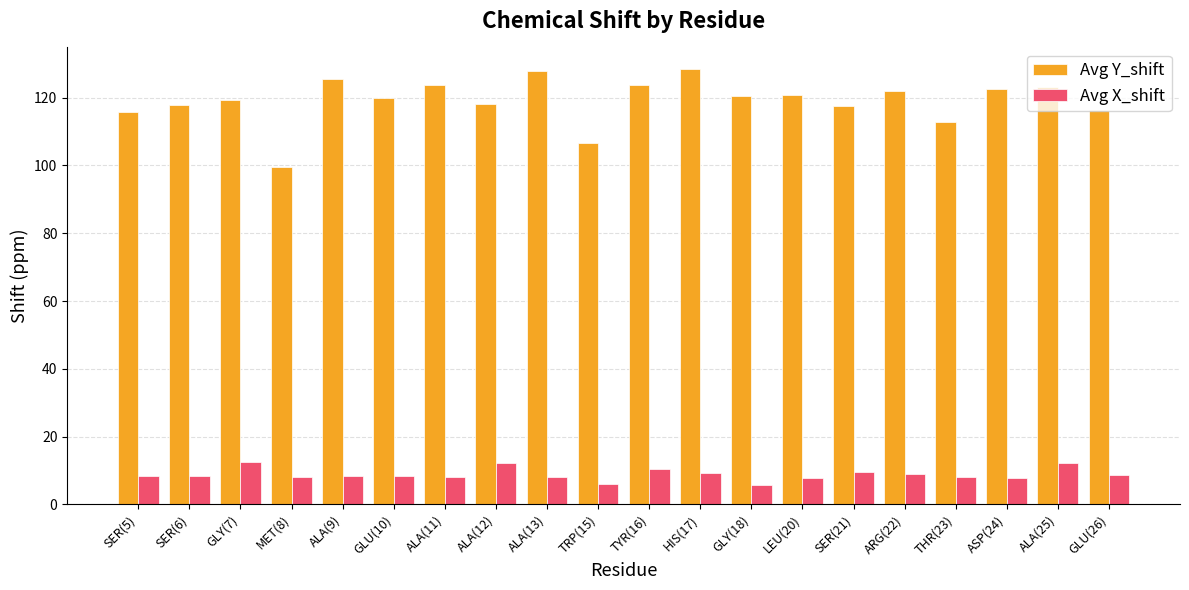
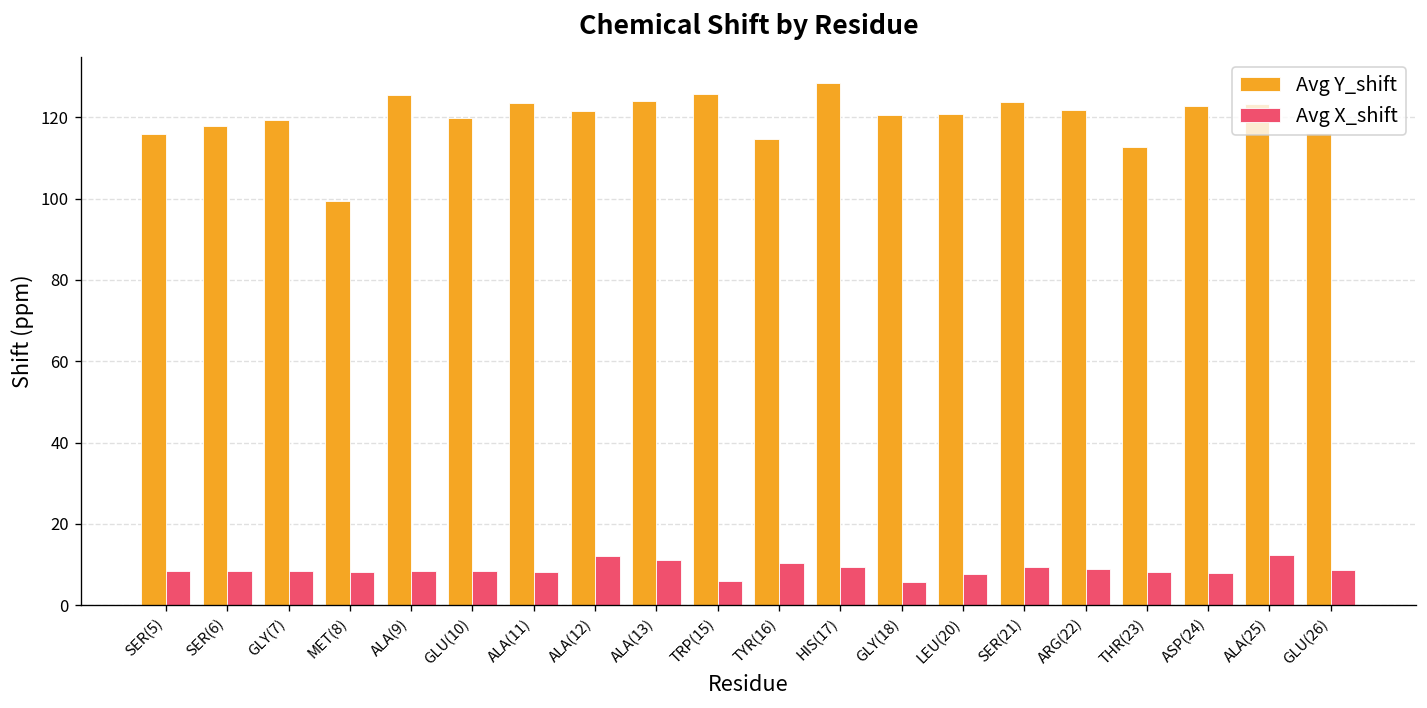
  {
    "Avg Y_shift": {
      "SER(5)": 116,
      "SER(6)": 118,
      "GLY(7)": 119,
      "MET(8)": 99,
      "ALA(9)": 125,
      "GLU(10)": 120,
      "ALA(11)": 124,
-     "ALA(12)": 118,
-     "ALA(13)": 128,
-     "TRP(15)": 107,
-     "TYR(16)": 124,
+     "ALA(12)": 122,
+     "ALA(13)": 124,
+     "TRP(15)": 126,
+     "TYR(16)": 115,
      "HIS(17)": 128,
      "GLY(18)": 120,
      "LEU(20)": 121,
-     "SER(21)": 118,
+     "SER(21)": 124,
      "ARG(22)": 122,
      "THR(23)": 113,
      "ASP(24)": 123
    },
    "Avg X_shift": {
      "SER(5)": 8,
      "SER(6)": 8,
-     "GLY(7)": 12,
+     "GLY(7)": 8,
      "MET(8)": 8,
      "ALA(9)": 8,
      "GLU(10)": 8,
      "ALA(11)": 8,
      "ALA(12)": 12,
-     "ALA(13)": 8,
+     "ALA(13)": 11,
      "TRP(15)": 6,
      "TYR(16)": 10,
      "HIS(17)": 9,
      "GLY(18)": 6,
      "LEU(20)": 8,
      "SER(21)": 9,
      "ARG(22)": 9,
      "THR(23)": 8,
      "ASP(24)": 8,
      "ALA(25)": 12,
      "GLU(26)": 9
    }
  }
